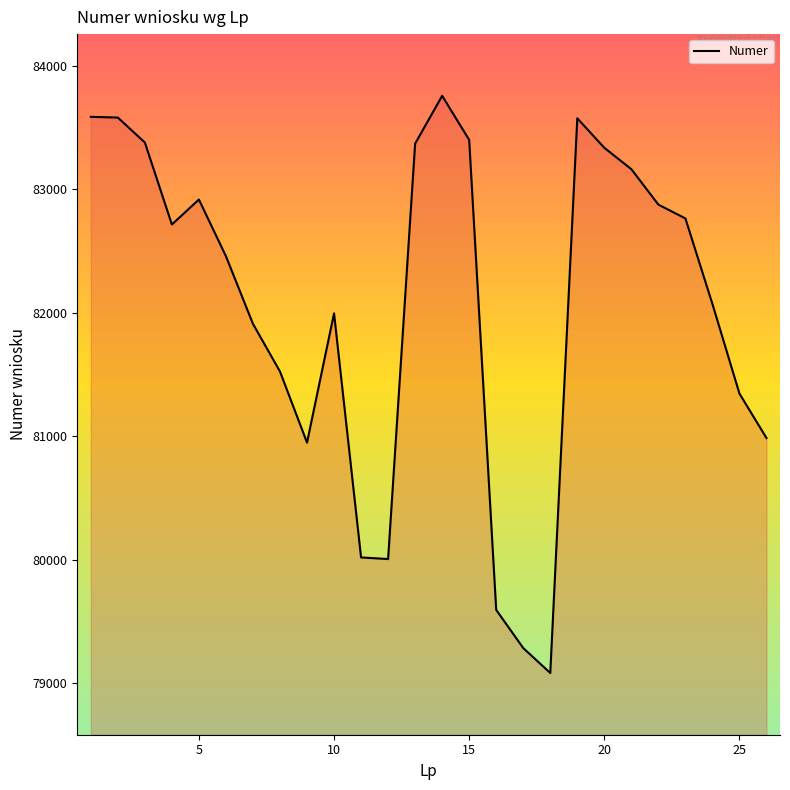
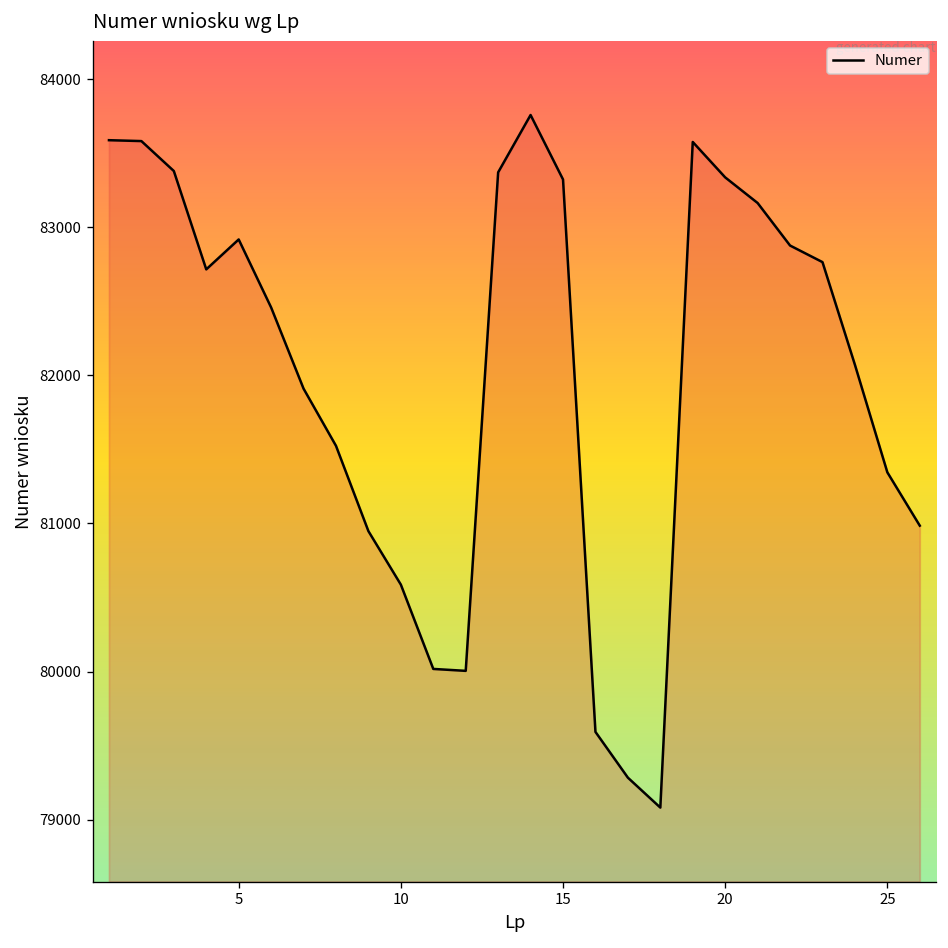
  {
    "5": 82920,
-   "10": 82000,
-   "15": 83400,
+   "10": 80590,
+   "15": 83320,
    "20": 83340,
    "25": 81350
  }
